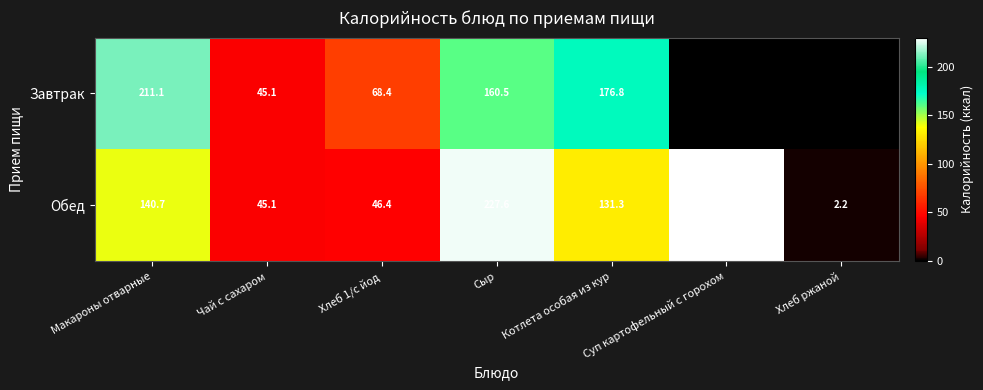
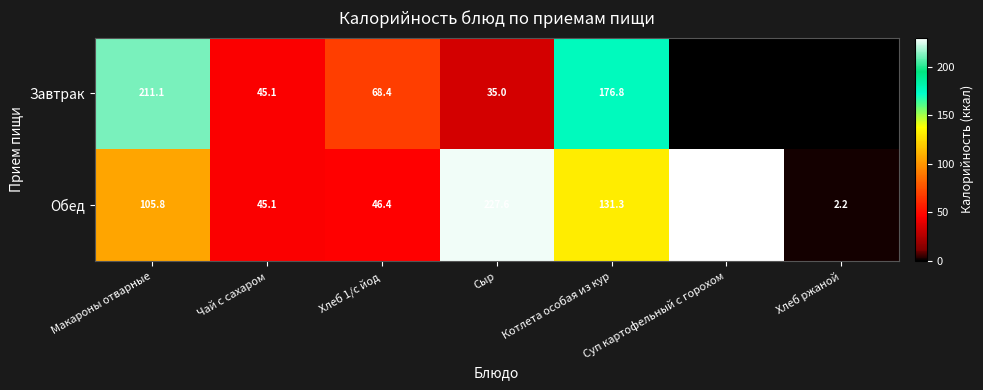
  {
    "Завтрак": {
      "Макароны отварные": 211.1,
      "Чай с сахаром": 45.1,
      "Хлеб 1/с йод": 68.4,
-     "Сыр": 160.5,
+     "Сыр": 35.0,
      "Котлета особая из кур": 176.8
    },
    "Обед": {
-     "Макароны отварные": 140.7,
+     "Макароны отварные": 105.8,
      "Чай с сахаром": 45.1,
      "Хлеб 1/с йод": 46.4,
      "Котлета особая из кур": 131.3,
      "Хлеб ржаной": 2.2
    }
  }
